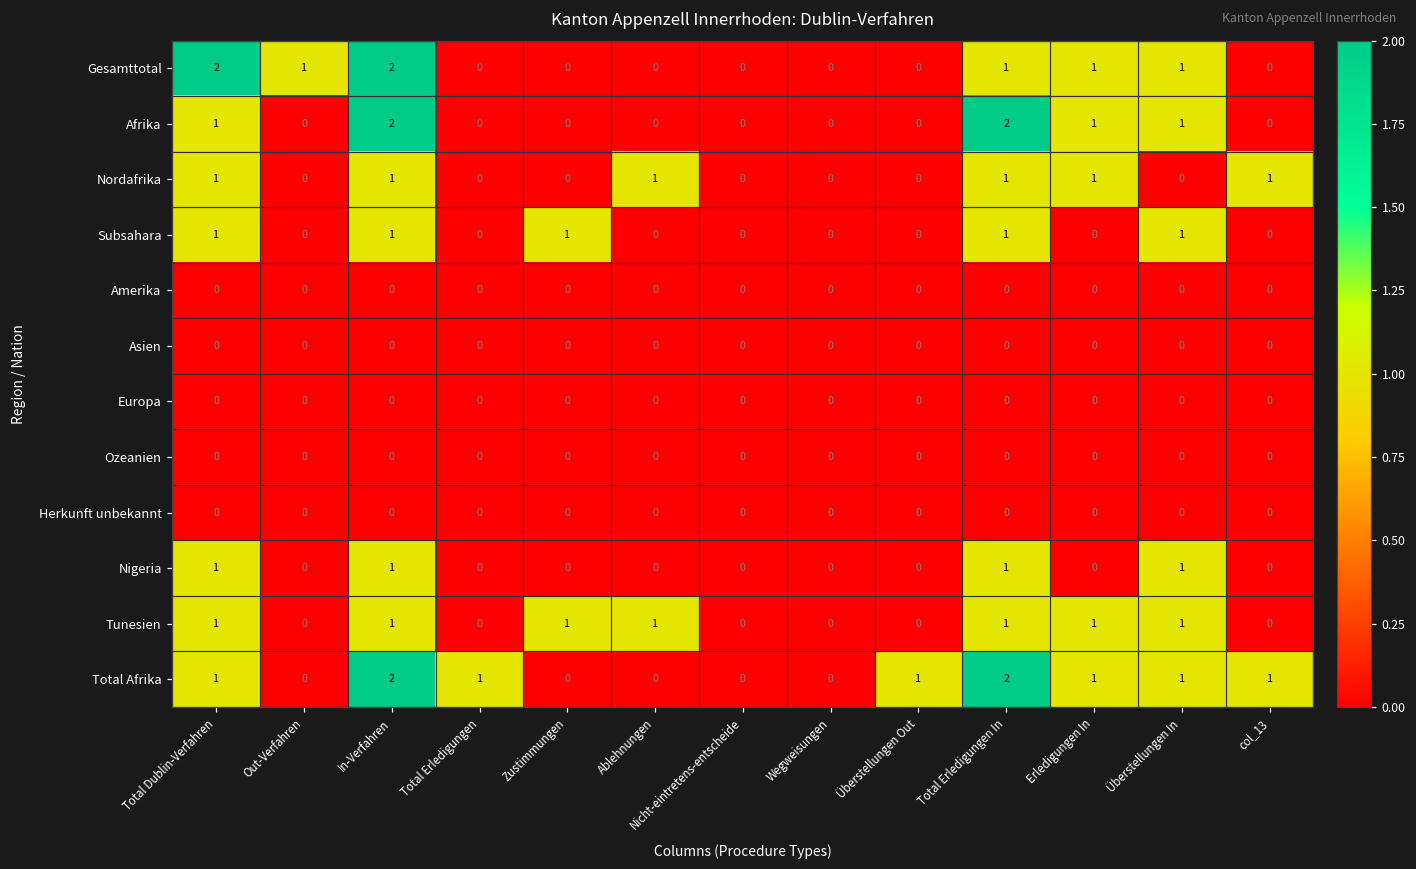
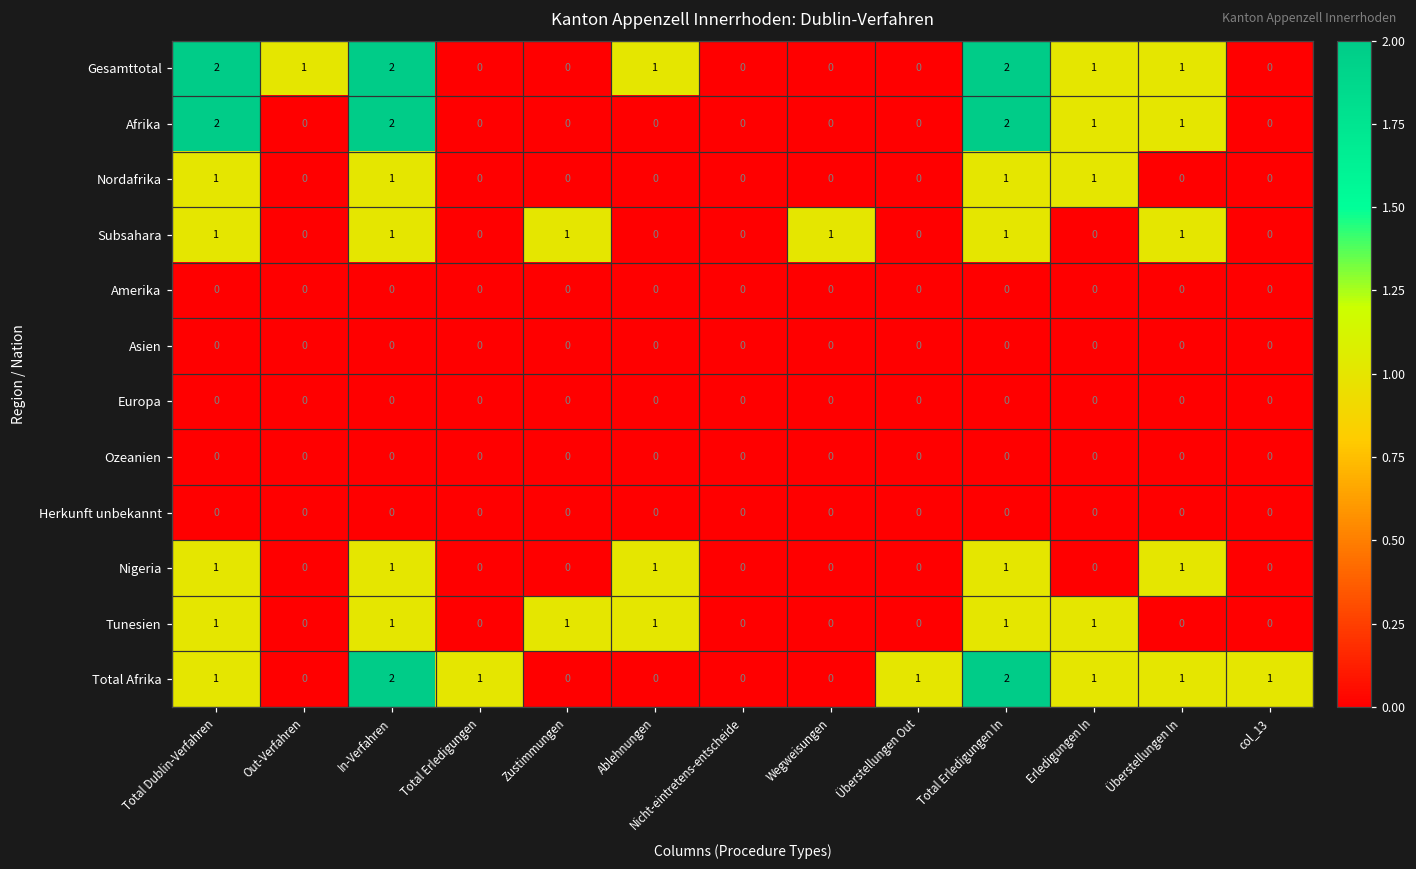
  {
    "Gesamttotal": {
      "Total Dublin-Verfahren": 2,
      "Out-Verfahren": 1,
      "In-Verfahren": 2,
      "Total Erledigungen": 0,
      "Zustimmungen": 0,
-     "Ablehnungen": 0,
+     "Ablehnungen": 1,
      "Nicht-eintretens-entscheide": 0,
      "Wegweisungen": 0,
      "Überstellungen Out": 0,
-     "Total Erledigungen In": 1,
+     "Total Erledigungen In": 2,
      "Erledigungen In": 1,
      "Überstellungen In": 1,
      "col_13": 0
    },
    "Afrika": {
-     "Total Dublin-Verfahren": 1,
+     "Total Dublin-Verfahren": 2,
      "Out-Verfahren": 0,
      "In-Verfahren": 2,
      "Total Erledigungen": 0,
      "Zustimmungen": 0,
      "Ablehnungen": 0,
      "Nicht-eintretens-entscheide": 0,
      "Wegweisungen": 0,
      "Überstellungen Out": 0,
      "Total Erledigungen In": 2,
      "Erledigungen In": 1,
      "Überstellungen In": 1,
      "col_13": 0
    },
    "Nordafrika": {
      "Total Dublin-Verfahren": 1,
      "Out-Verfahren": 0,
      "In-Verfahren": 1,
      "Total Erledigungen": 0,
      "Zustimmungen": 0,
-     "Ablehnungen": 1,
+     "Ablehnungen": 0,
      "Nicht-eintretens-entscheide": 0,
      "Wegweisungen": 0,
      "Überstellungen Out": 0,
      "Total Erledigungen In": 1,
      "Erledigungen In": 1,
      "Überstellungen In": 0,
-     "col_13": 1
+     "col_13": 0
    },
    "Subsahara": {
      "Total Dublin-Verfahren": 1,
      "Out-Verfahren": 0,
      "In-Verfahren": 1,
      "Total Erledigungen": 0,
      "Zustimmungen": 1,
      "Ablehnungen": 0,
      "Nicht-eintretens-entscheide": 0,
-     "Wegweisungen": 0,
+     "Wegweisungen": 1,
      "Überstellungen Out": 0,
      "Total Erledigungen In": 1,
      "Erledigungen In": 0,
      "Überstellungen In": 1,
      "col_13": 0
    },
    "Amerika": {
      "Total Dublin-Verfahren": 0,
      "Out-Verfahren": 0,
      "In-Verfahren": 0,
      "Total Erledigungen": 0,
      "Zustimmungen": 0,
      "Ablehnungen": 0,
      "Nicht-eintretens-entscheide": 0,
      "Wegweisungen": 0,
      "Überstellungen Out": 0,
      "Total Erledigungen In": 0,
      "Erledigungen In": 0,
      "Überstellungen In": 0,
      "col_13": 0
    },
    "Asien": {
      "Total Dublin-Verfahren": 0,
      "Out-Verfahren": 0,
      "In-Verfahren": 0,
      "Total Erledigungen": 0,
      "Zustimmungen": 0,
      "Ablehnungen": 0,
      "Nicht-eintretens-entscheide": 0,
      "Wegweisungen": 0,
      "Überstellungen Out": 0,
      "Total Erledigungen In": 0,
      "Erledigungen In": 0,
      "Überstellungen In": 0,
      "col_13": 0
    },
    "Europa": {
      "Total Dublin-Verfahren": 0,
      "Out-Verfahren": 0,
      "In-Verfahren": 0,
      "Total Erledigungen": 0,
      "Zustimmungen": 0,
      "Ablehnungen": 0,
      "Nicht-eintretens-entscheide": 0,
      "Wegweisungen": 0,
      "Überstellungen Out": 0,
      "Total Erledigungen In": 0,
      "Erledigungen In": 0,
      "Überstellungen In": 0,
      "col_13": 0
    },
    "Ozeanien": {
      "Total Dublin-Verfahren": 0,
      "Out-Verfahren": 0,
      "In-Verfahren": 0,
      "Total Erledigungen": 0,
      "Zustimmungen": 0,
      "Ablehnungen": 0,
      "Nicht-eintretens-entscheide": 0,
      "Wegweisungen": 0,
      "Überstellungen Out": 0,
      "Total Erledigungen In": 0,
      "Erledigungen In": 0,
      "Überstellungen In": 0,
      "col_13": 0
    },
    "Herkunft unbekannt": {
      "Total Dublin-Verfahren": 0,
      "Out-Verfahren": 0,
      "In-Verfahren": 0,
      "Total Erledigungen": 0,
      "Zustimmungen": 0,
      "Ablehnungen": 0,
      "Nicht-eintretens-entscheide": 0,
      "Wegweisungen": 0,
      "Überstellungen Out": 0,
      "Total Erledigungen In": 0,
      "Erledigungen In": 0,
      "Überstellungen In": 0,
      "col_13": 0
    },
    "Nigeria": {
      "Total Dublin-Verfahren": 1,
      "Out-Verfahren": 0,
      "In-Verfahren": 1,
      "Total Erledigungen": 0,
      "Zustimmungen": 0,
-     "Ablehnungen": 0,
+     "Ablehnungen": 1,
      "Nicht-eintretens-entscheide": 0,
      "Wegweisungen": 0,
      "Überstellungen Out": 0,
      "Total Erledigungen In": 1,
      "Erledigungen In": 0,
      "Überstellungen In": 1,
      "col_13": 0
    },
    "Tunesien": {
      "Total Dublin-Verfahren": 1,
      "Out-Verfahren": 0,
      "In-Verfahren": 1,
      "Total Erledigungen": 0,
      "Zustimmungen": 1,
      "Ablehnungen": 1,
      "Nicht-eintretens-entscheide": 0,
      "Wegweisungen": 0,
      "Überstellungen Out": 0,
      "Total Erledigungen In": 1,
      "Erledigungen In": 1,
-     "Überstellungen In": 1,
+     "Überstellungen In": 0,
      "col_13": 0
    },
    "Total Afrika": {
      "Total Dublin-Verfahren": 1,
      "Out-Verfahren": 0,
      "In-Verfahren": 2,
      "Total Erledigungen": 1,
      "Zustimmungen": 0,
      "Ablehnungen": 0,
      "Nicht-eintretens-entscheide": 0,
      "Wegweisungen": 0,
      "Überstellungen Out": 1,
      "Total Erledigungen In": 2,
      "Erledigungen In": 1,
      "Überstellungen In": 1,
      "col_13": 1
    }
  }
